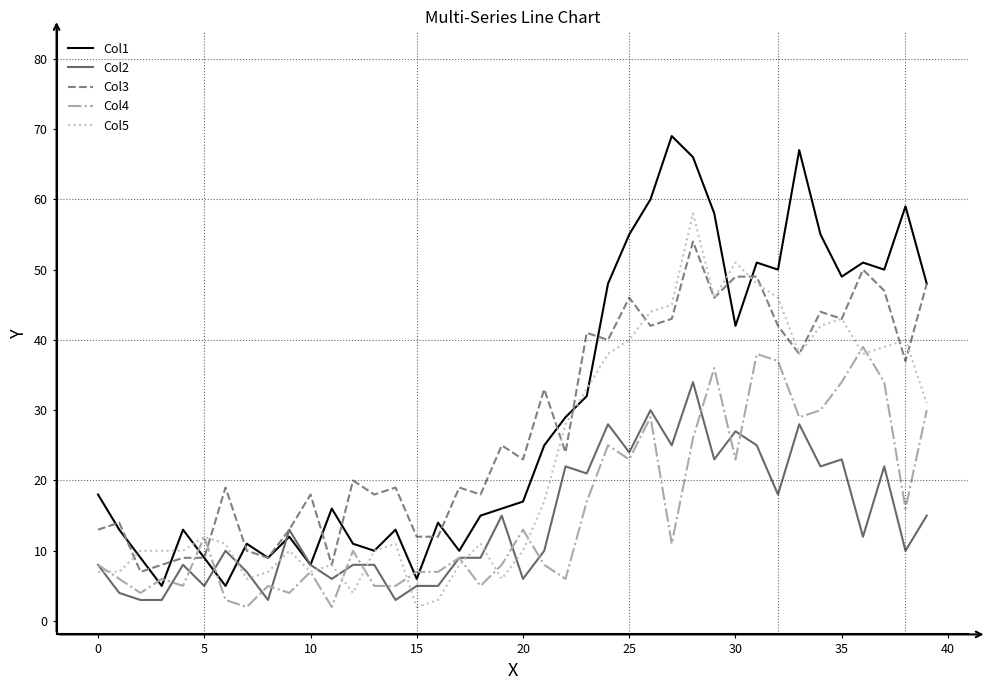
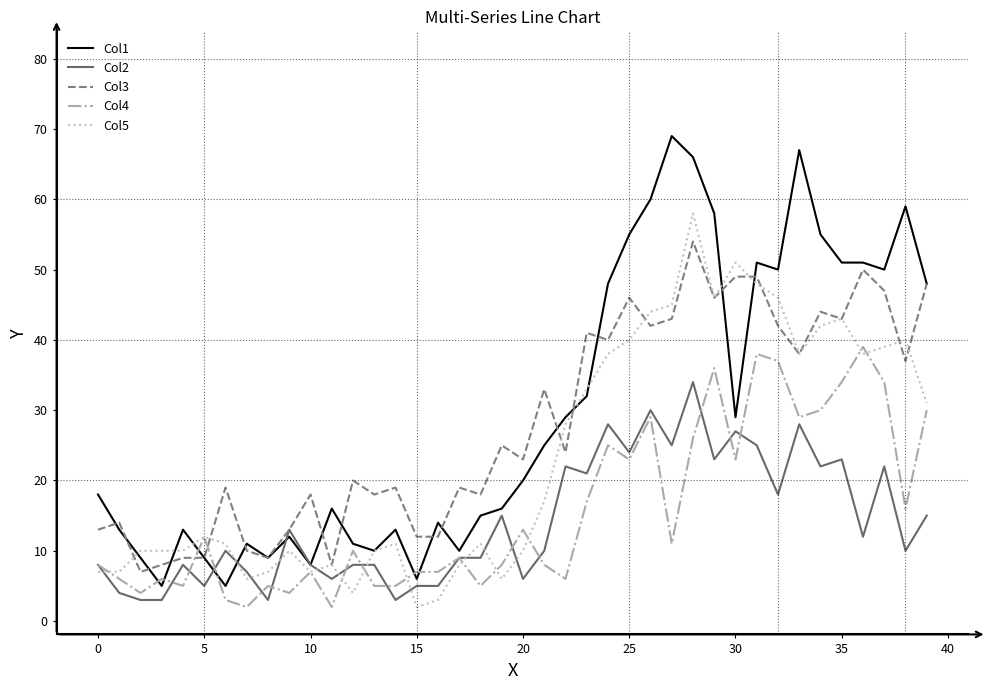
  {
    "Col1": {
      "0": 18,
      "15": 6,
-     "20": 17,
+     "20": 20,
      "25": 55,
-     "30": 42,
-     "35": 49
+     "30": 29,
+     "35": 51
    }
  }
